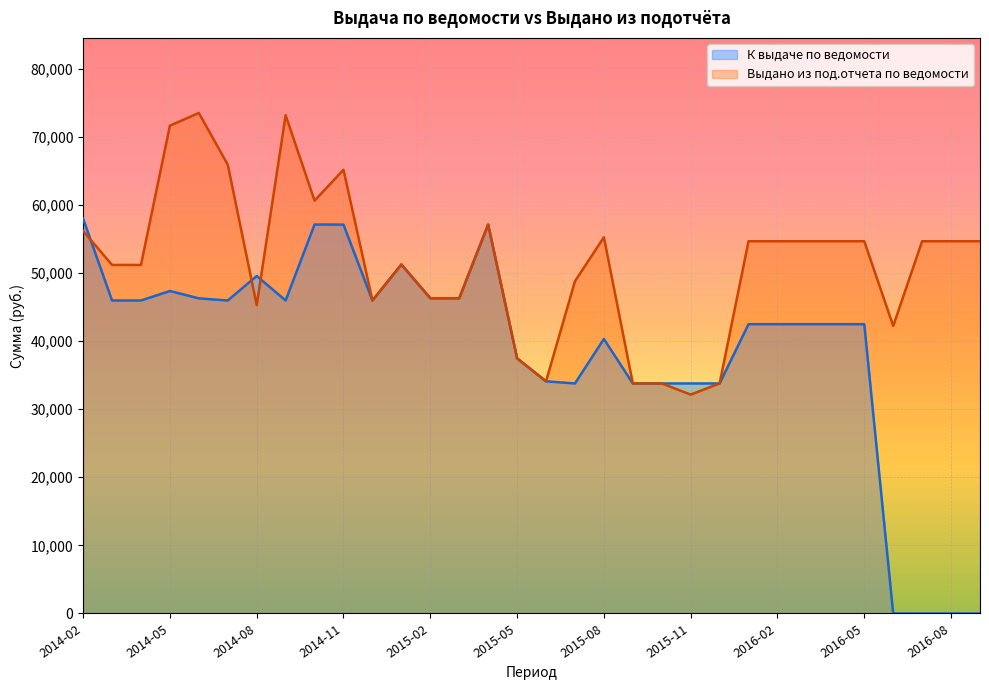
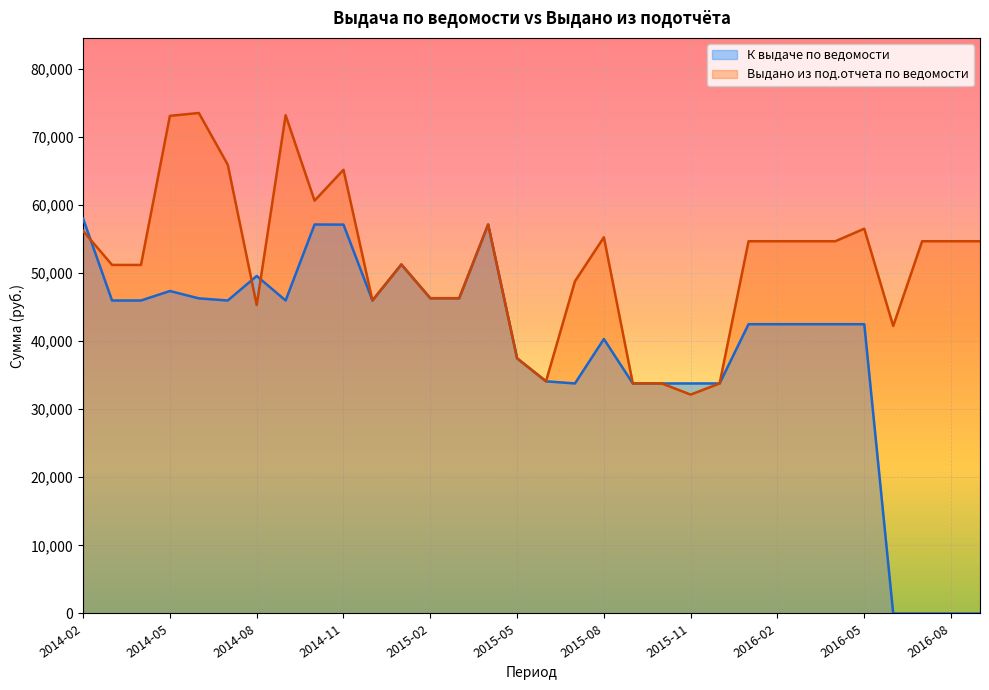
  {
    "К выдаче по ведомости": {
      "2014-02": "58,000",
      "2014-05": "47,000",
      "2014-08": "50,000",
      "2014-11": "57,000",
      "2015-08": "40,000",
      "2015-11": "34,000",
      "2016-02": "42,000",
      "2016-05": "42,000",
      "2016-08": "0"
    },
    "Выдано из под.отчета по ведомости": {
      "2014-02": "56,000",
-     "2014-05": "72,000",
+     "2014-05": "73,000",
      "2014-08": "45,000",
      "2014-11": "65,000",
      "2015-08": "55,000",
      "2015-11": "32,000",
      "2016-02": "55,000",
-     "2016-05": "55,000",
+     "2016-05": "56,000",
      "2016-08": "55,000"
    }
  }
